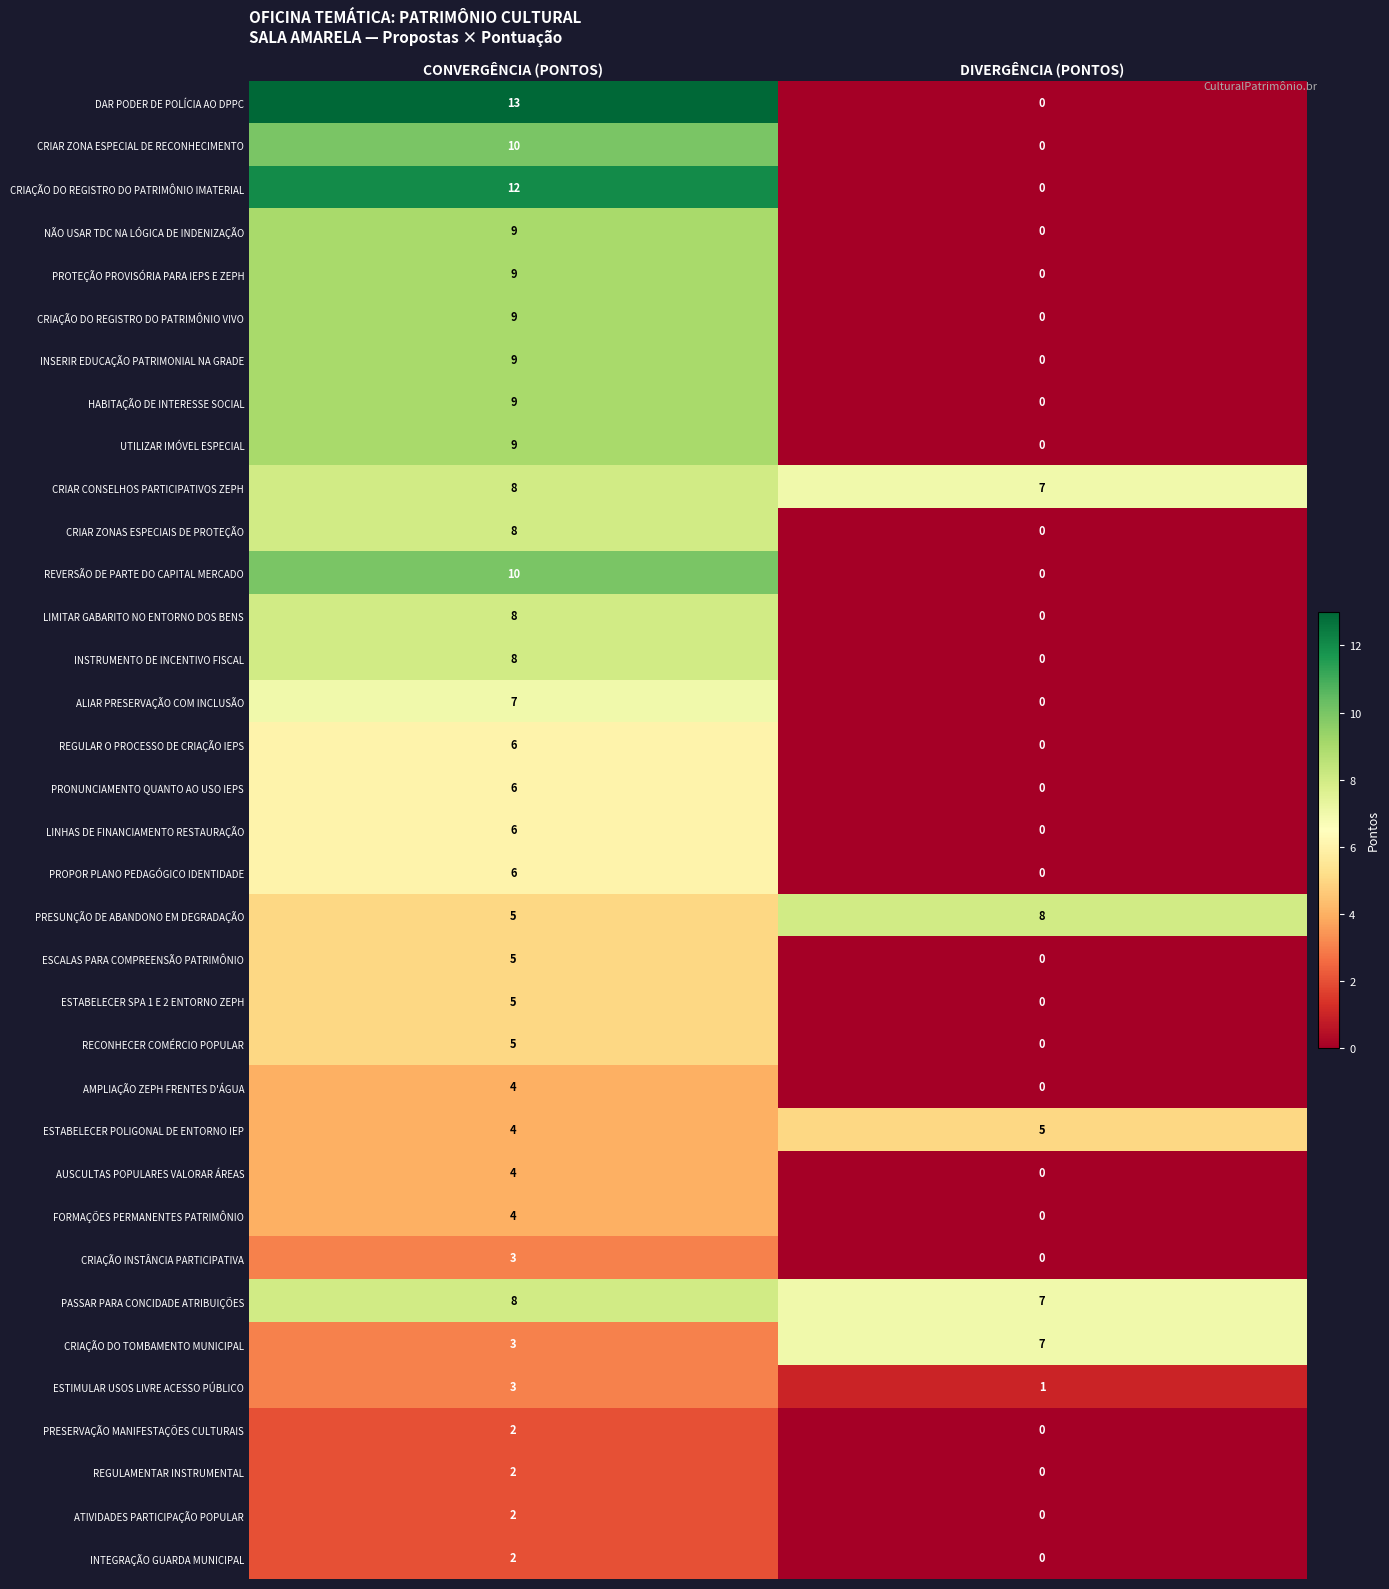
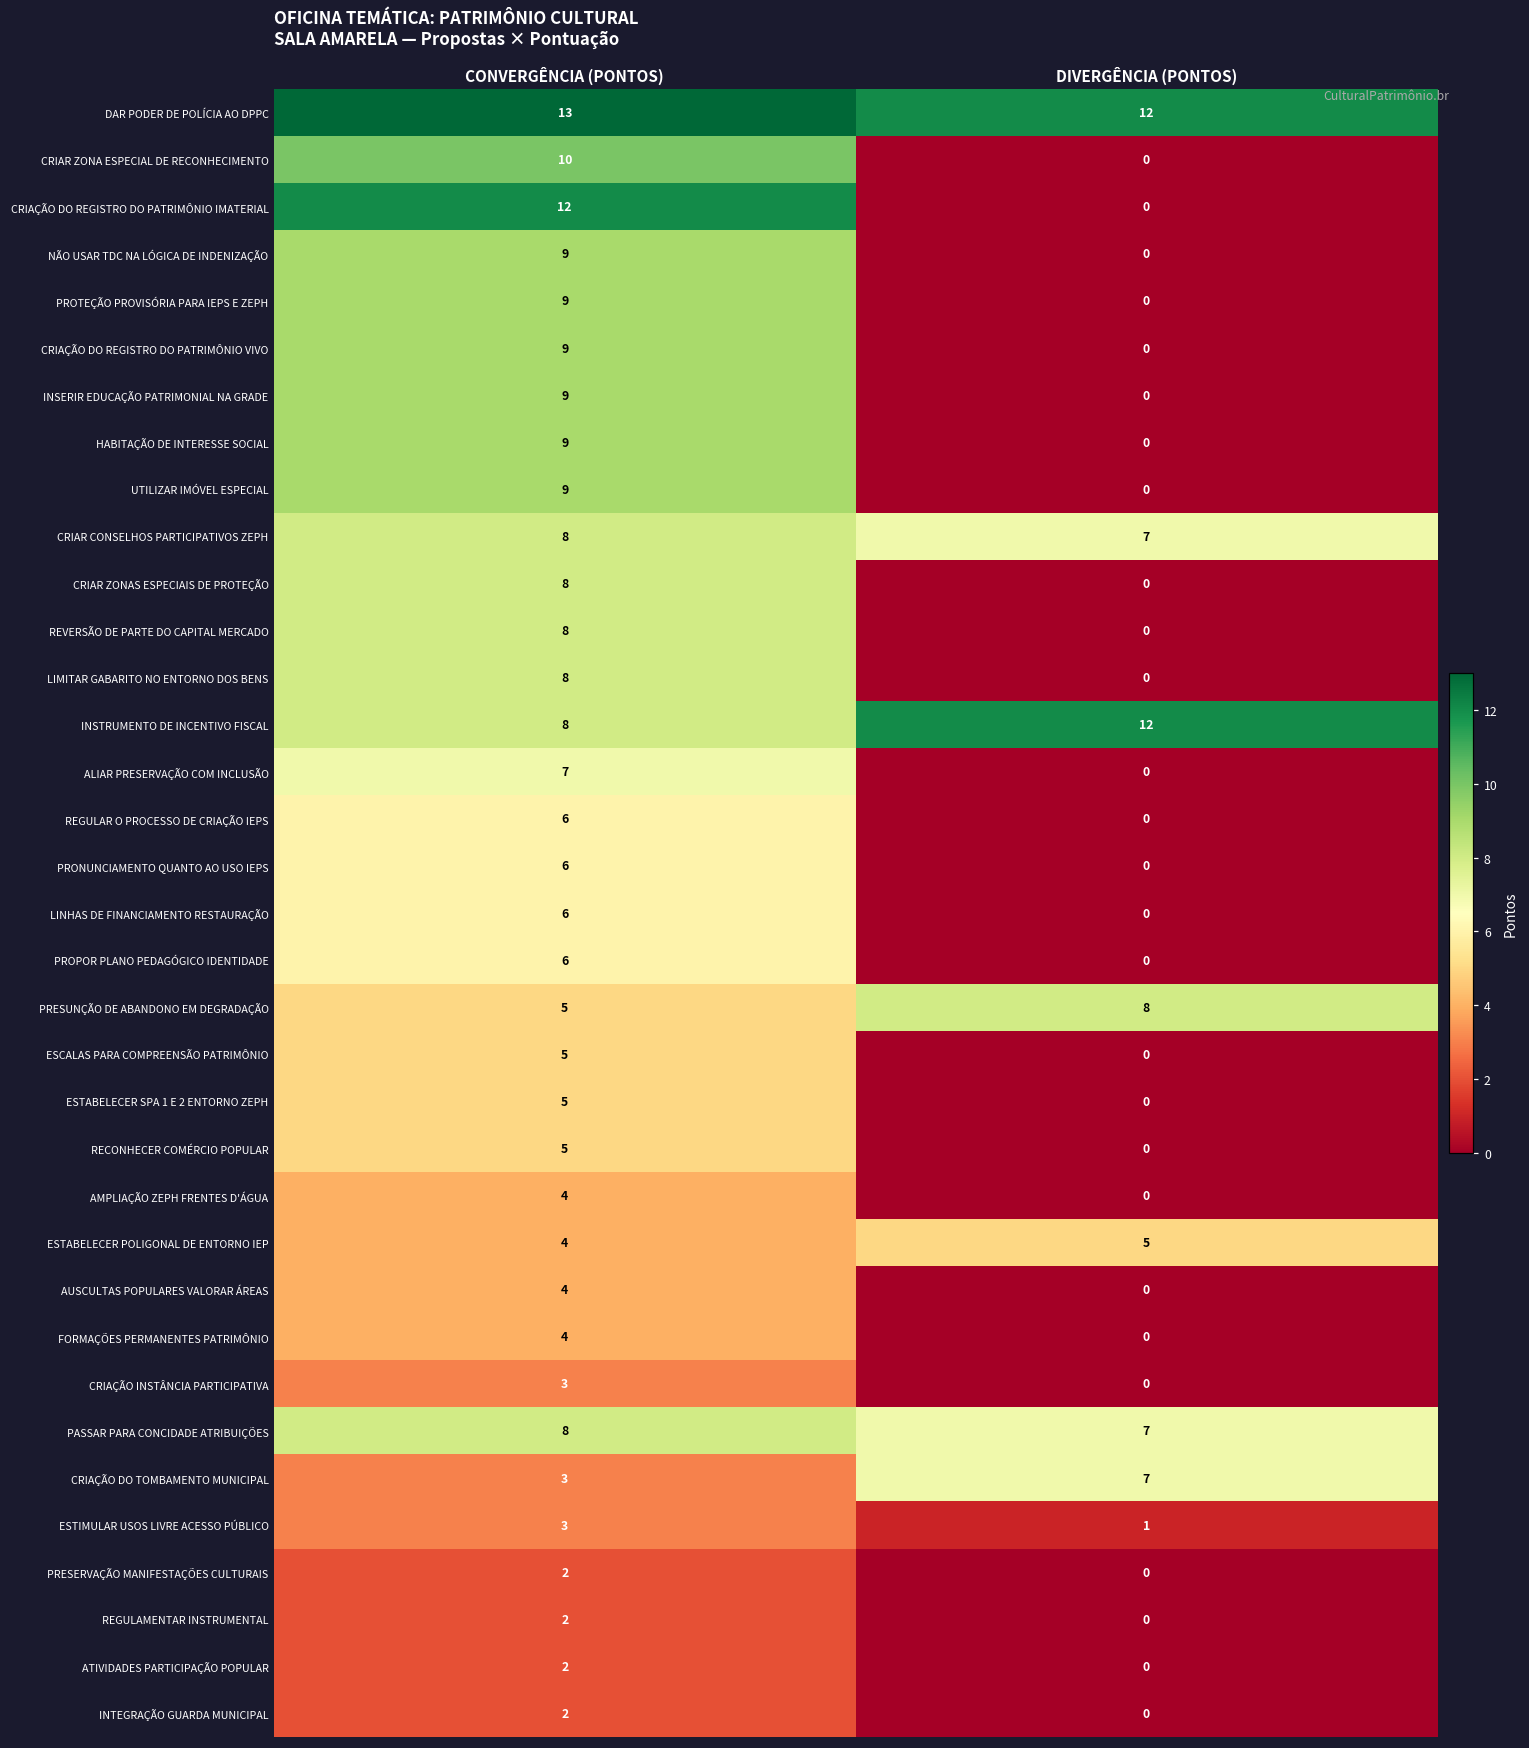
  {
    "DAR PODER DE POLÍCIA AO DPPC": {
      "CONVERGÊNCIA (PONTOS)": 13,
-     "DIVERGÊNCIA (PONTOS)": 0
+     "DIVERGÊNCIA (PONTOS)": 12
    },
    "CRIAR ZONA ESPECIAL DE RECONHECIMENTO": {
      "CONVERGÊNCIA (PONTOS)": 10,
      "DIVERGÊNCIA (PONTOS)": 0
    },
    "CRIAÇÃO DO REGISTRO DO PATRIMÔNIO IMATERIAL": {
      "CONVERGÊNCIA (PONTOS)": 12,
      "DIVERGÊNCIA (PONTOS)": 0
    },
    "NÃO USAR TDC NA LÓGICA DE INDENIZAÇÃO": {
      "CONVERGÊNCIA (PONTOS)": 9,
      "DIVERGÊNCIA (PONTOS)": 0
    },
    "PROTEÇÃO PROVISÓRIA PARA IEPS E ZEPH": {
      "CONVERGÊNCIA (PONTOS)": 9,
      "DIVERGÊNCIA (PONTOS)": 0
    },
    "CRIAÇÃO DO REGISTRO DO PATRIMÔNIO VIVO": {
      "CONVERGÊNCIA (PONTOS)": 9,
      "DIVERGÊNCIA (PONTOS)": 0
    },
    "INSERIR EDUCAÇÃO PATRIMONIAL NA GRADE": {
      "CONVERGÊNCIA (PONTOS)": 9,
      "DIVERGÊNCIA (PONTOS)": 0
    },
    "HABITAÇÃO DE INTERESSE SOCIAL": {
      "CONVERGÊNCIA (PONTOS)": 9,
      "DIVERGÊNCIA (PONTOS)": 0
    },
    "UTILIZAR IMÓVEL ESPECIAL": {
      "CONVERGÊNCIA (PONTOS)": 9,
      "DIVERGÊNCIA (PONTOS)": 0
    },
    "CRIAR CONSELHOS PARTICIPATIVOS ZEPH": {
      "CONVERGÊNCIA (PONTOS)": 8,
      "DIVERGÊNCIA (PONTOS)": 7
    },
    "CRIAR ZONAS ESPECIAIS DE PROTEÇÃO": {
      "CONVERGÊNCIA (PONTOS)": 8,
      "DIVERGÊNCIA (PONTOS)": 0
    },
    "REVERSÃO DE PARTE DO CAPITAL MERCADO": {
-     "CONVERGÊNCIA (PONTOS)": 10,
+     "CONVERGÊNCIA (PONTOS)": 8,
      "DIVERGÊNCIA (PONTOS)": 0
    },
    "LIMITAR GABARITO NO ENTORNO DOS BENS": {
      "CONVERGÊNCIA (PONTOS)": 8,
      "DIVERGÊNCIA (PONTOS)": 0
    },
    "INSTRUMENTO DE INCENTIVO FISCAL": {
      "CONVERGÊNCIA (PONTOS)": 8,
-     "DIVERGÊNCIA (PONTOS)": 0
+     "DIVERGÊNCIA (PONTOS)": 12
    },
    "ALIAR PRESERVAÇÃO COM INCLUSÃO": {
      "CONVERGÊNCIA (PONTOS)": 7,
      "DIVERGÊNCIA (PONTOS)": 0
    },
    "REGULAR O PROCESSO DE CRIAÇÃO IEPS": {
      "CONVERGÊNCIA (PONTOS)": 6,
      "DIVERGÊNCIA (PONTOS)": 0
    },
    "PRONUNCIAMENTO QUANTO AO USO IEPS": {
      "CONVERGÊNCIA (PONTOS)": 6,
      "DIVERGÊNCIA (PONTOS)": 0
    },
    "LINHAS DE FINANCIAMENTO RESTAURAÇÃO": {
      "CONVERGÊNCIA (PONTOS)": 6,
      "DIVERGÊNCIA (PONTOS)": 0
    },
    "PROPOR PLANO PEDAGÓGICO IDENTIDADE": {
      "CONVERGÊNCIA (PONTOS)": 6,
      "DIVERGÊNCIA (PONTOS)": 0
    },
    "PRESUNÇÃO DE ABANDONO EM DEGRADAÇÃO": {
      "CONVERGÊNCIA (PONTOS)": 5,
      "DIVERGÊNCIA (PONTOS)": 8
    },
    "ESCALAS PARA COMPREENSÃO PATRIMÔNIO": {
      "CONVERGÊNCIA (PONTOS)": 5,
      "DIVERGÊNCIA (PONTOS)": 0
    },
    "ESTABELECER SPA 1 E 2 ENTORNO ZEPH": {
      "CONVERGÊNCIA (PONTOS)": 5,
      "DIVERGÊNCIA (PONTOS)": 0
    },
    "RECONHECER COMÉRCIO POPULAR": {
      "CONVERGÊNCIA (PONTOS)": 5,
      "DIVERGÊNCIA (PONTOS)": 0
    },
    "AMPLIAÇÃO ZEPH FRENTES D'ÁGUA": {
      "CONVERGÊNCIA (PONTOS)": 4,
      "DIVERGÊNCIA (PONTOS)": 0
    },
    "ESTABELECER POLIGONAL DE ENTORNO IEP": {
      "CONVERGÊNCIA (PONTOS)": 4,
      "DIVERGÊNCIA (PONTOS)": 5
    },
    "AUSCULTAS POPULARES VALORAR ÁREAS": {
      "CONVERGÊNCIA (PONTOS)": 4,
      "DIVERGÊNCIA (PONTOS)": 0
    },
    "FORMAÇÕES PERMANENTES PATRIMÔNIO": {
      "CONVERGÊNCIA (PONTOS)": 4,
      "DIVERGÊNCIA (PONTOS)": 0
    },
    "CRIAÇÃO INSTÂNCIA PARTICIPATIVA": {
      "CONVERGÊNCIA (PONTOS)": 3,
      "DIVERGÊNCIA (PONTOS)": 0
    },
    "PASSAR PARA CONCIDADE ATRIBUIÇÕES": {
      "CONVERGÊNCIA (PONTOS)": 8,
      "DIVERGÊNCIA (PONTOS)": 7
    },
    "CRIAÇÃO DO TOMBAMENTO MUNICIPAL": {
      "CONVERGÊNCIA (PONTOS)": 3,
      "DIVERGÊNCIA (PONTOS)": 7
    },
    "ESTIMULAR USOS LIVRE ACESSO PÚBLICO": {
      "CONVERGÊNCIA (PONTOS)": 3,
      "DIVERGÊNCIA (PONTOS)": 1
    },
    "PRESERVAÇÃO MANIFESTAÇÕES CULTURAIS": {
      "CONVERGÊNCIA (PONTOS)": 2,
      "DIVERGÊNCIA (PONTOS)": 0
    },
    "REGULAMENTAR INSTRUMENTAL": {
      "CONVERGÊNCIA (PONTOS)": 2,
      "DIVERGÊNCIA (PONTOS)": 0
    },
    "ATIVIDADES PARTICIPAÇÃO POPULAR": {
      "CONVERGÊNCIA (PONTOS)": 2,
      "DIVERGÊNCIA (PONTOS)": 0
    },
    "INTEGRAÇÃO GUARDA MUNICIPAL": {
      "CONVERGÊNCIA (PONTOS)": 2,
      "DIVERGÊNCIA (PONTOS)": 0
    }
  }
